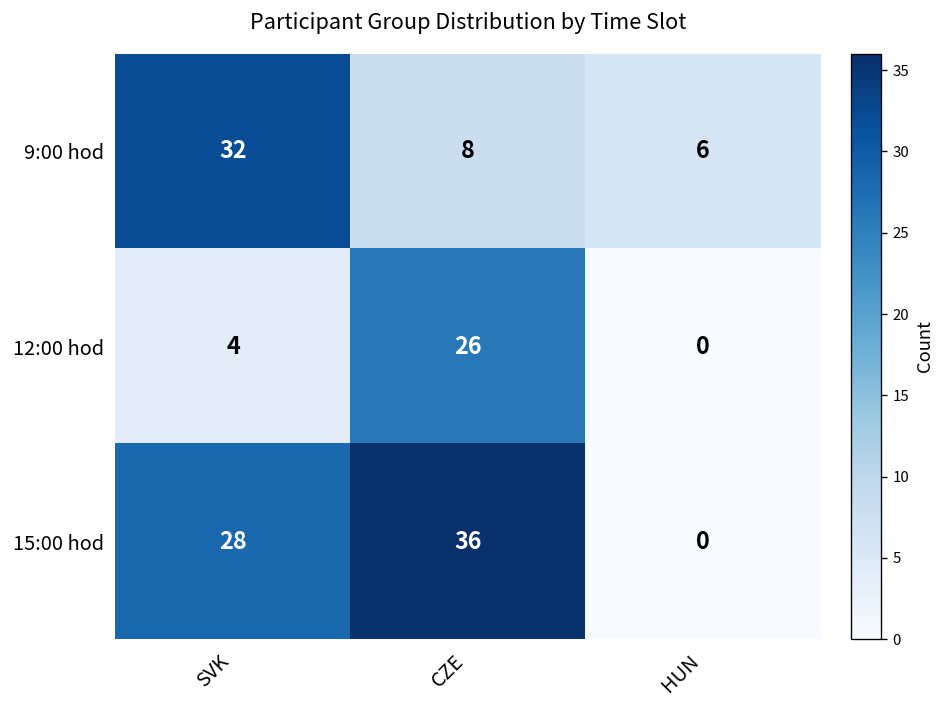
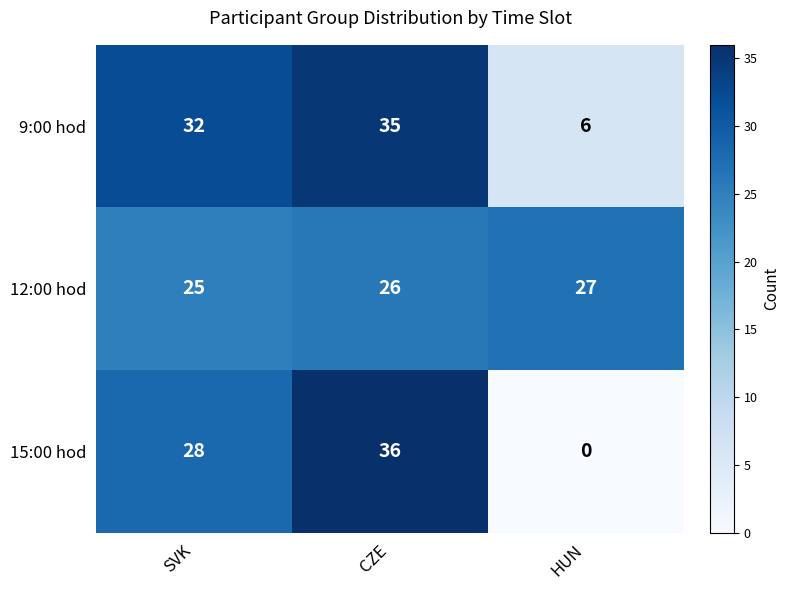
  {
    "9:00 hod": {
      "SVK": 32,
-     "CZE": 8,
+     "CZE": 35,
      "HUN": 6
    },
    "12:00 hod": {
-     "SVK": 4,
+     "SVK": 25,
      "CZE": 26,
-     "HUN": 0
+     "HUN": 27
    },
    "15:00 hod": {
      "SVK": 28,
      "CZE": 36,
      "HUN": 0
    }
  }
